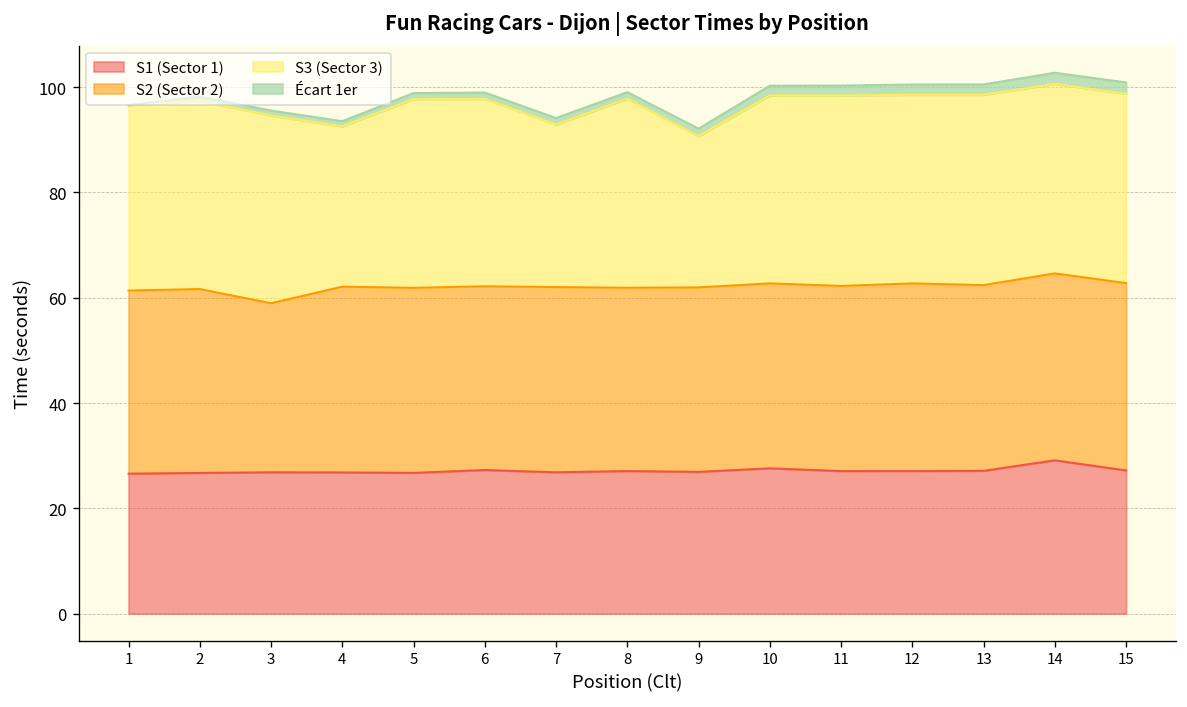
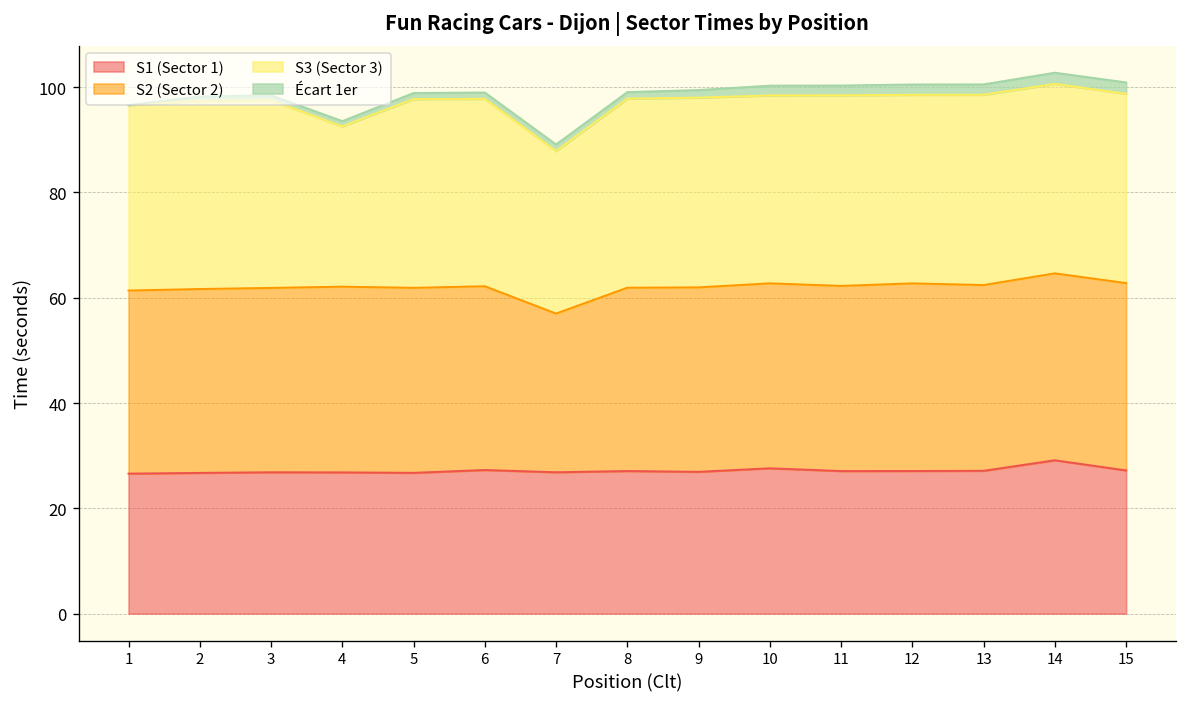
  {
    "S1 (Sector 1)": {
      "1": 27,
      "2": 27,
      "3": 27,
      "4": 27,
      "5": 27,
      "6": 27,
      "7": 27,
      "8": 27,
      "9": 27,
      "10": 28,
      "11": 27,
      "12": 27,
      "13": 27,
      "14": 29,
      "15": 27
    },
    "S2 (Sector 2)": {
      "1": 35,
      "2": 35,
-     "3": 32,
+     "3": 35,
      "4": 35,
      "5": 35,
      "6": 35,
-     "7": 35,
+     "7": 30,
      "8": 35,
      "9": 35,
      "10": 35,
      "11": 35,
      "12": 36,
      "13": 35,
      "14": 35,
      "15": 36
    },
    "S3 (Sector 3)": {
      "4": 30,
      "5": 36,
      "6": 36,
      "7": 31,
      "8": 36,
-     "9": 29,
+     "9": 36,
      "10": 36,
      "11": 36,
      "12": 36,
      "13": 36,
      "14": 36,
      "15": 36
    },
    "Écart 1er": {
      "4": 1,
      "5": 1,
      "6": 1,
      "7": 1,
      "8": 1,
      "9": 1,
      "10": 2,
      "11": 2,
      "12": 2,
      "13": 2,
      "14": 2,
      "15": 2
    }
  }
